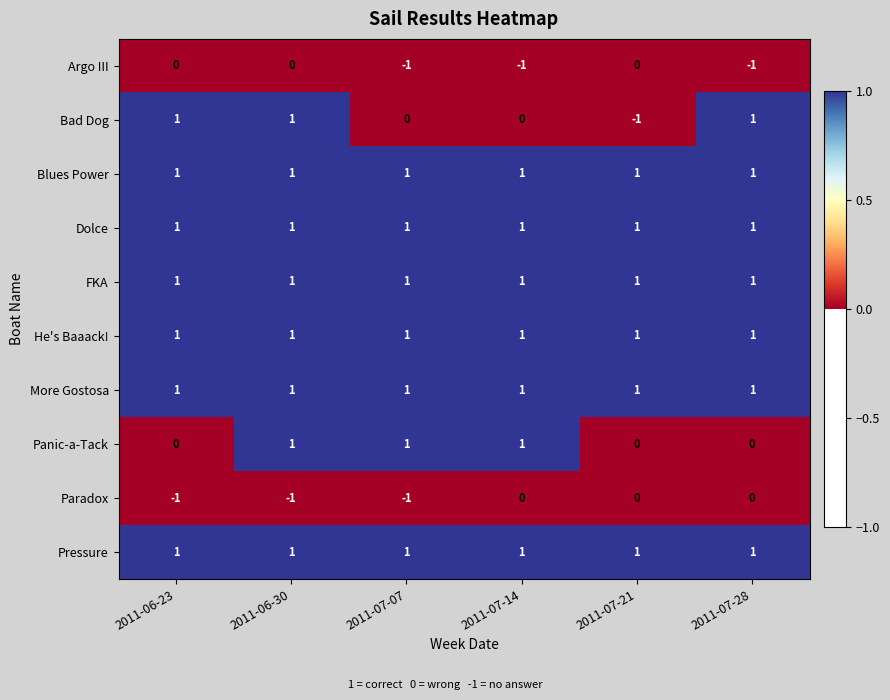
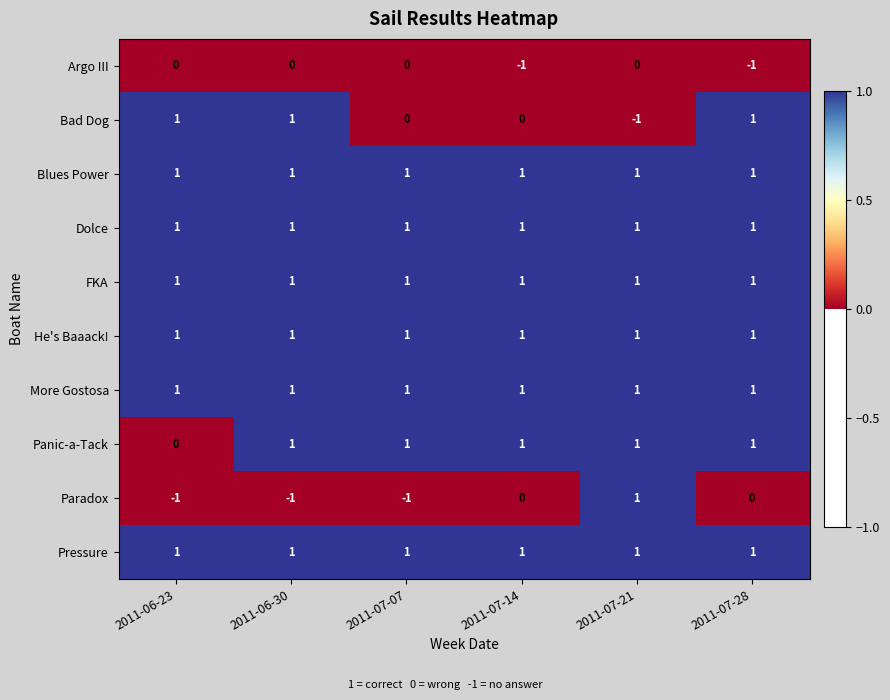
  {
    "Argo III": {
      "2011-06-23": 0,
      "2011-06-30": 0,
-     "2011-07-07": -1,
+     "2011-07-07": 0,
      "2011-07-14": -1,
      "2011-07-21": 0,
      "2011-07-28": -1
    },
    "Bad Dog": {
      "2011-06-23": 1,
      "2011-06-30": 1,
      "2011-07-07": 0,
      "2011-07-14": 0,
      "2011-07-21": -1,
      "2011-07-28": 1
    },
    "Blues Power": {
      "2011-06-23": 1,
      "2011-06-30": 1,
      "2011-07-07": 1,
      "2011-07-14": 1,
      "2011-07-21": 1,
      "2011-07-28": 1
    },
    "Dolce": {
      "2011-06-23": 1,
      "2011-06-30": 1,
      "2011-07-07": 1,
      "2011-07-14": 1,
      "2011-07-21": 1,
      "2011-07-28": 1
    },
    "FKA": {
      "2011-06-23": 1,
      "2011-06-30": 1,
      "2011-07-07": 1,
      "2011-07-14": 1,
      "2011-07-21": 1,
      "2011-07-28": 1
    },
    "He's Baaack!": {
      "2011-06-23": 1,
      "2011-06-30": 1,
      "2011-07-07": 1,
      "2011-07-14": 1,
      "2011-07-21": 1,
      "2011-07-28": 1
    },
    "More Gostosa": {
      "2011-06-23": 1,
      "2011-06-30": 1,
      "2011-07-07": 1,
      "2011-07-14": 1,
      "2011-07-21": 1,
      "2011-07-28": 1
    },
    "Panic-a-Tack": {
      "2011-06-23": 0,
      "2011-06-30": 1,
      "2011-07-07": 1,
      "2011-07-14": 1,
-     "2011-07-21": 0,
-     "2011-07-28": 0
+     "2011-07-21": 1,
+     "2011-07-28": 1
    },
    "Paradox": {
      "2011-06-23": -1,
      "2011-06-30": -1,
      "2011-07-07": -1,
      "2011-07-14": 0,
-     "2011-07-21": 0,
+     "2011-07-21": 1,
      "2011-07-28": 0
    },
    "Pressure": {
      "2011-06-23": 1,
      "2011-06-30": 1,
      "2011-07-07": 1,
      "2011-07-14": 1,
      "2011-07-21": 1,
      "2011-07-28": 1
    }
  }
